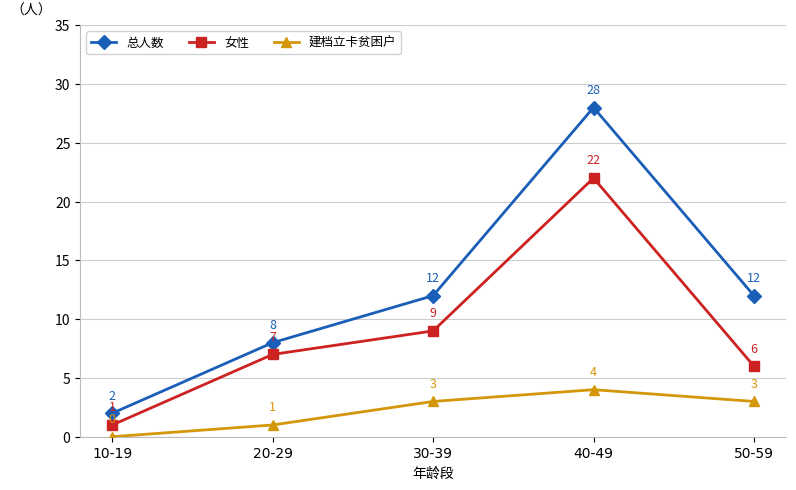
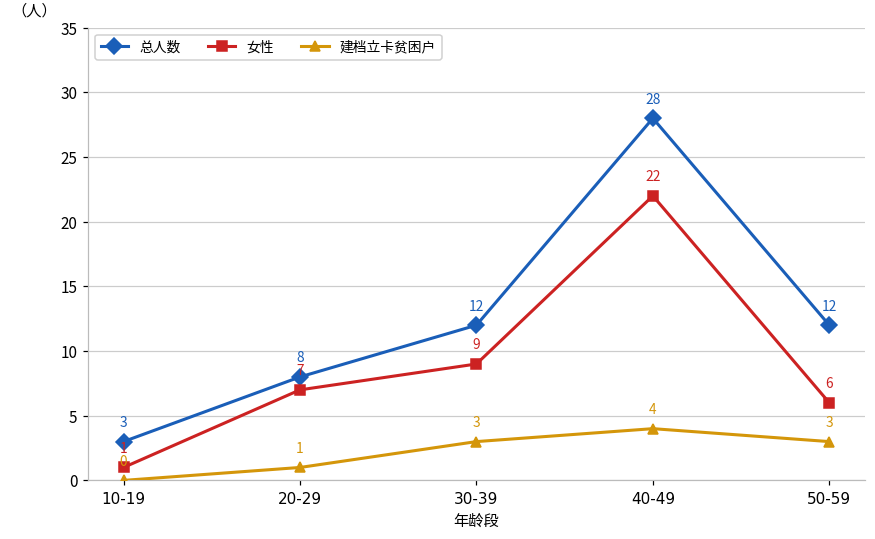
  {
    "总人数": {
-     "10-19": 2,
+     "10-19": 3,
      "20-29": 8,
      "30-39": 12,
      "40-49": 28,
      "50-59": 12
    },
    "女性": {
      "30-39": 9,
      "40-49": 22,
      "50-59": 6
    },
    "建档立卡贫困户": {
      "20-29": 1,
      "30-39": 3,
      "40-49": 4,
      "50-59": 3
    }
  }
